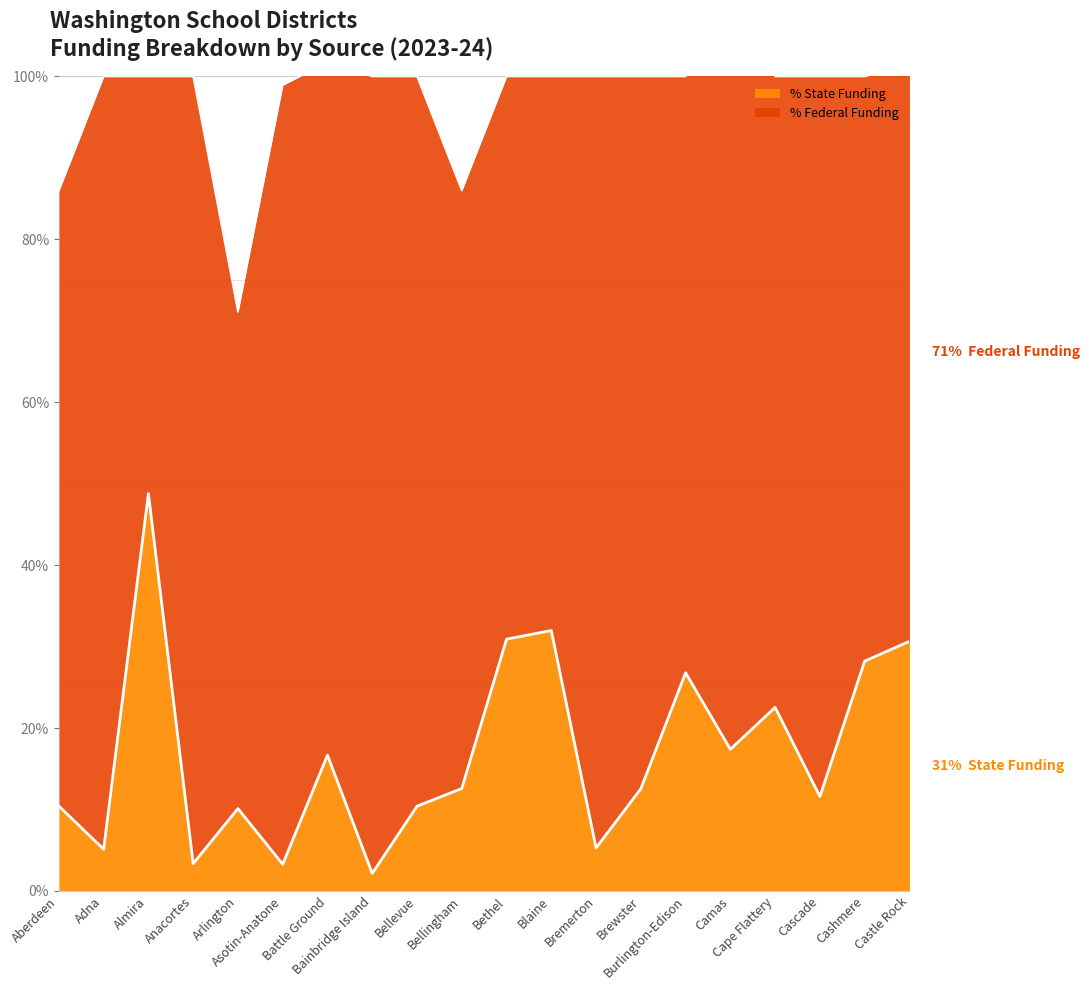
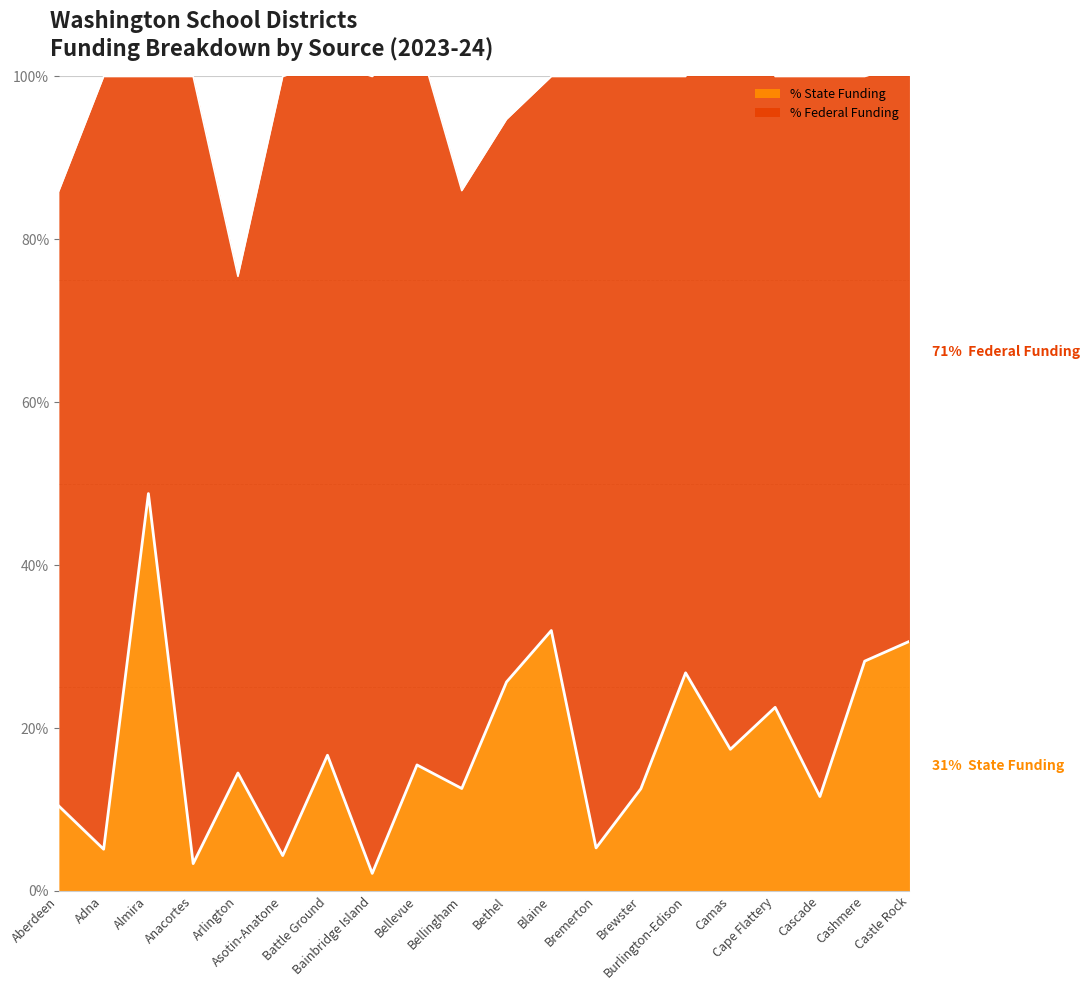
  {
    "% State Funding": {
      "Aberdeen": "10%",
      "Adna": "5%",
      "Almira": "49%",
      "Anacortes": "3%",
-     "Arlington": "10%",
-     "Asotin-Anatone": "3%",
+     "Arlington": "14%",
+     "Asotin-Anatone": "4%",
      "Battle Ground": "17%",
      "Bainbridge Island": "2%",
-     "Bellevue": "10%",
+     "Bellevue": "15%",
      "Bellingham": "13%",
-     "Bethel": "31%",
+     "Bethel": "26%",
      "Blaine": "32%",
      "Bremerton": "5%",
      "Brewster": "13%",
      "Burlington-Edison": "27%",
      "Camas": "17%",
      "Cape Flattery": "23%",
      "Cascade": "12%",
      "Cashmere": "28%",
      "Castle Rock": "31%"
    },
    "% Federal Funding": {
      "Aberdeen": "76%",
      "Adna": "95%",
      "Almira": "51%",
      "Anacortes": "97%",
      "Arlington": "61%",
      "Asotin-Anatone": "96%",
      "Bainbridge Island": "98%",
      "Bellingham": "73%",
      "Bethel": "69%",
      "Blaine": "68%",
      "Bremerton": "95%",
      "Brewster": "87%",
      "Burlington-Edison": "73%",
      "Cape Flattery": "77%",
      "Cascade": "88%",
      "Cashmere": "72%"
    }
  }
